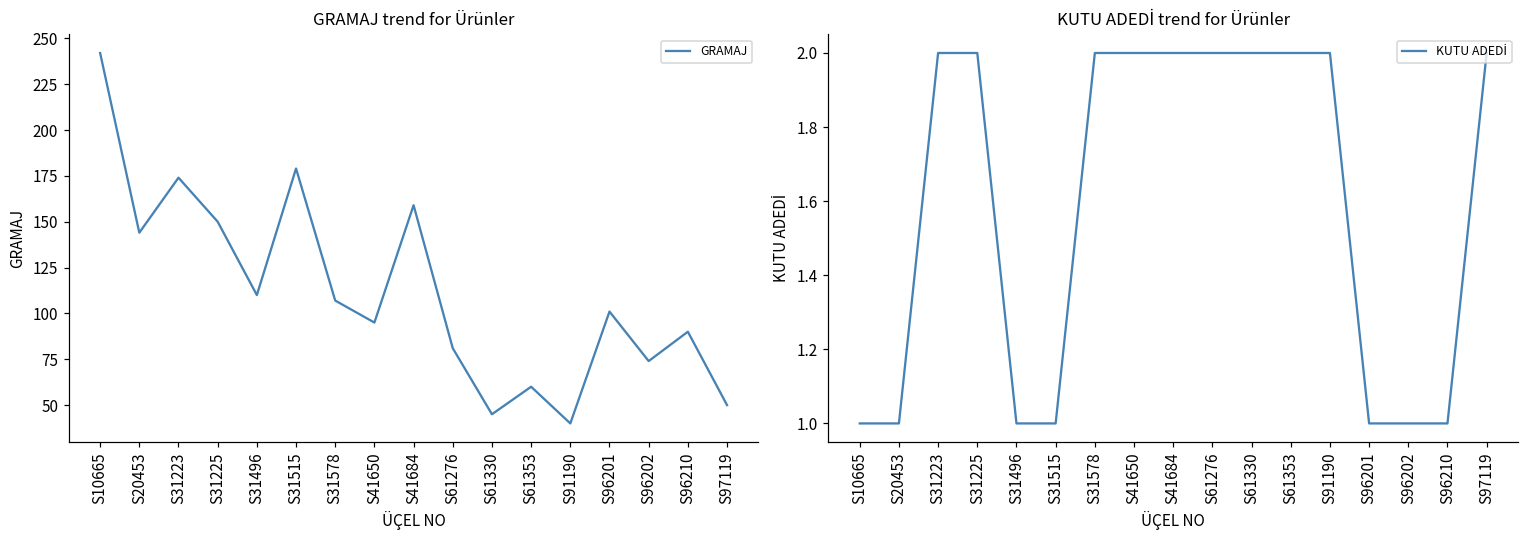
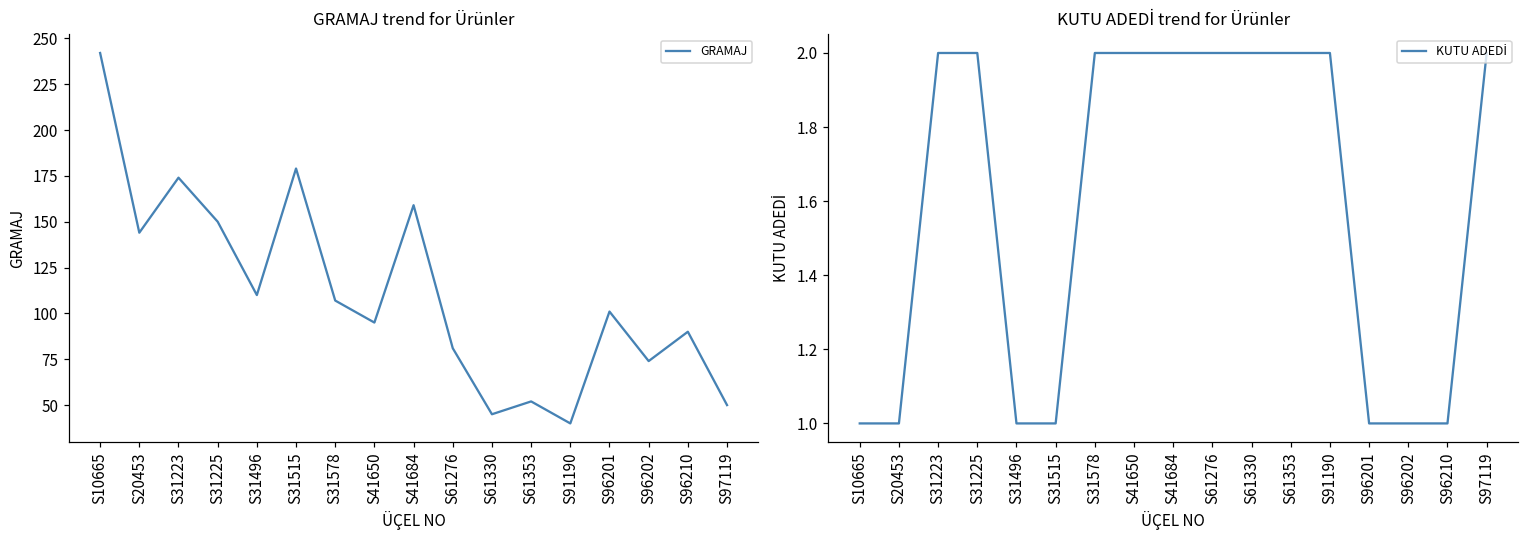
  {
    "GRAMAJ trend for Ürünler": {
      "S10665": 242,
      "S20453": 144,
      "S31223": 174,
      "S31225": 150,
      "S31496": 110,
      "S31515": 179,
      "S31578": 107,
      "S41650": 95,
      "S41684": 159,
      "S61276": 81,
      "S61330": 45,
-     "S61353": 60,
+     "S61353": 52,
      "S91190": 40,
      "S96201": 101,
      "S96202": 74,
      "S96210": 90,
      "S97119": 50
    },
    "KUTU ADEDİ trend for Ürünler": {
      "S10665": 1.00,
      "S20453": 1.00,
      "S31223": 2.00,
      "S31225": 2.00,
      "S31496": 1.00,
      "S31515": 1.00,
      "S31578": 2.00,
      "S41650": 2.00,
      "S41684": 2.00,
      "S61276": 2.00,
      "S61330": 2.00,
      "S61353": 2.00,
      "S91190": 2.00,
      "S96201": 1.00,
      "S96202": 1.00,
      "S96210": 1.00
    }
  }
